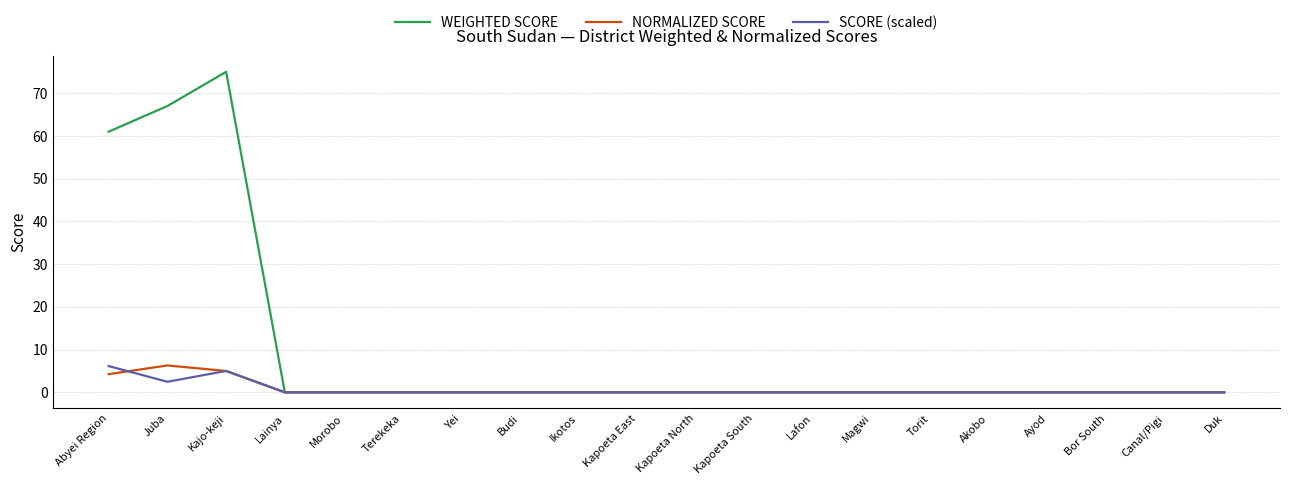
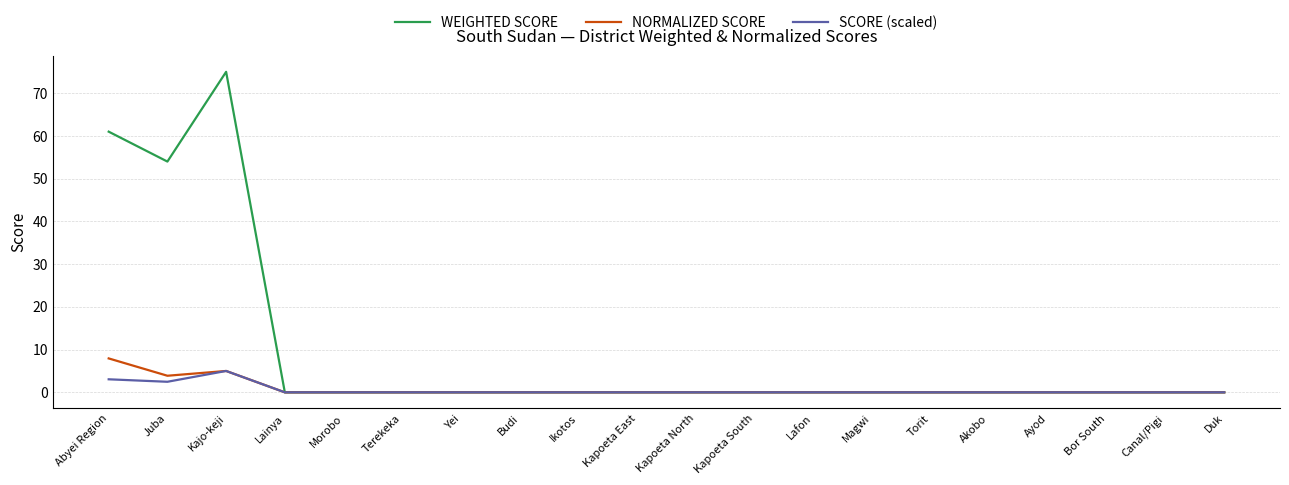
  {
    "WEIGHTED SCORE": {
      "Abyei Region": 61,
-     "Juba": 67,
+     "Juba": 54,
      "Kajo-keji": 75
    },
    "NORMALIZED SCORE": {
-     "Abyei Region": 4,
-     "Juba": 6
+     "Abyei Region": 8,
+     "Juba": 4
    },
    "SCORE (scaled)": {
-     "Abyei Region": 6,
+     "Abyei Region": 3,
      "Juba": 2
    }
  }
